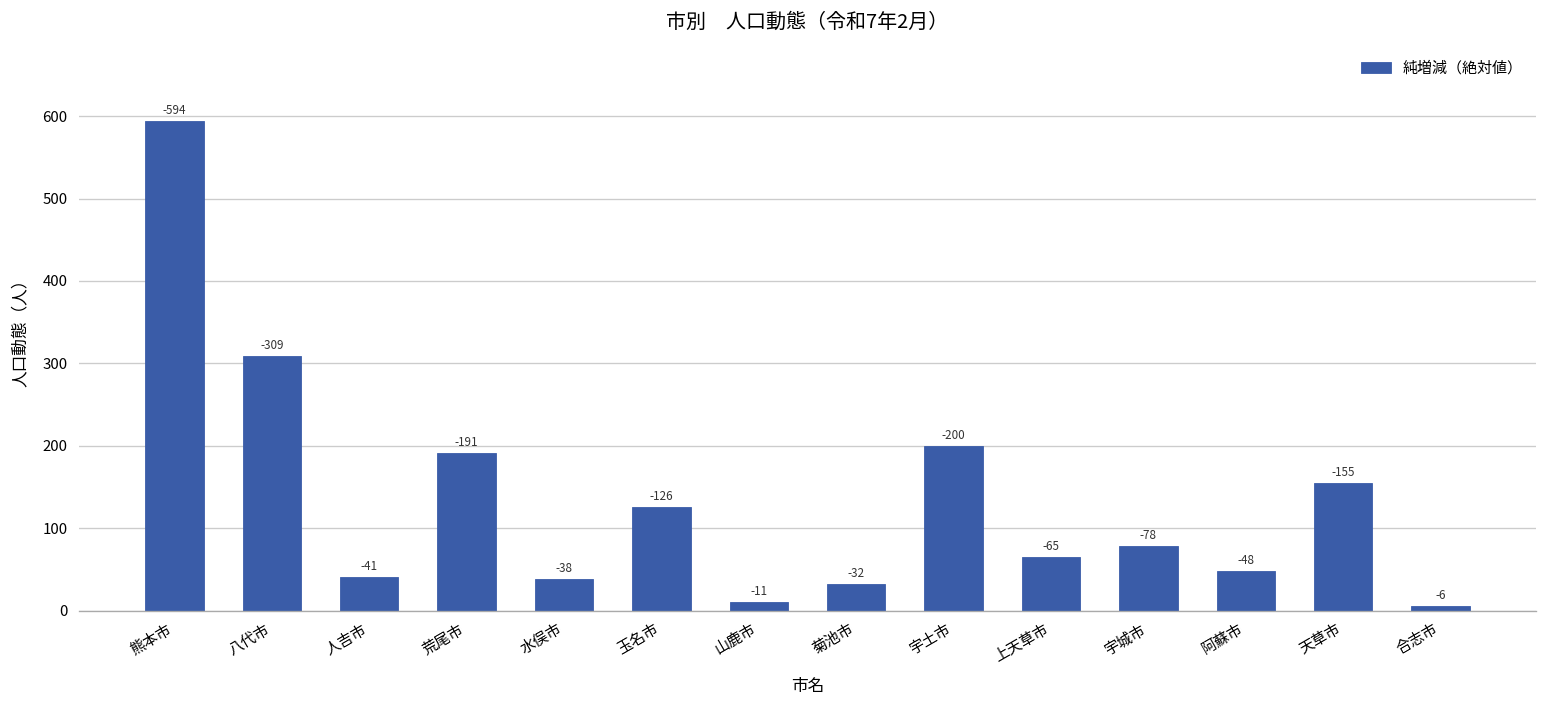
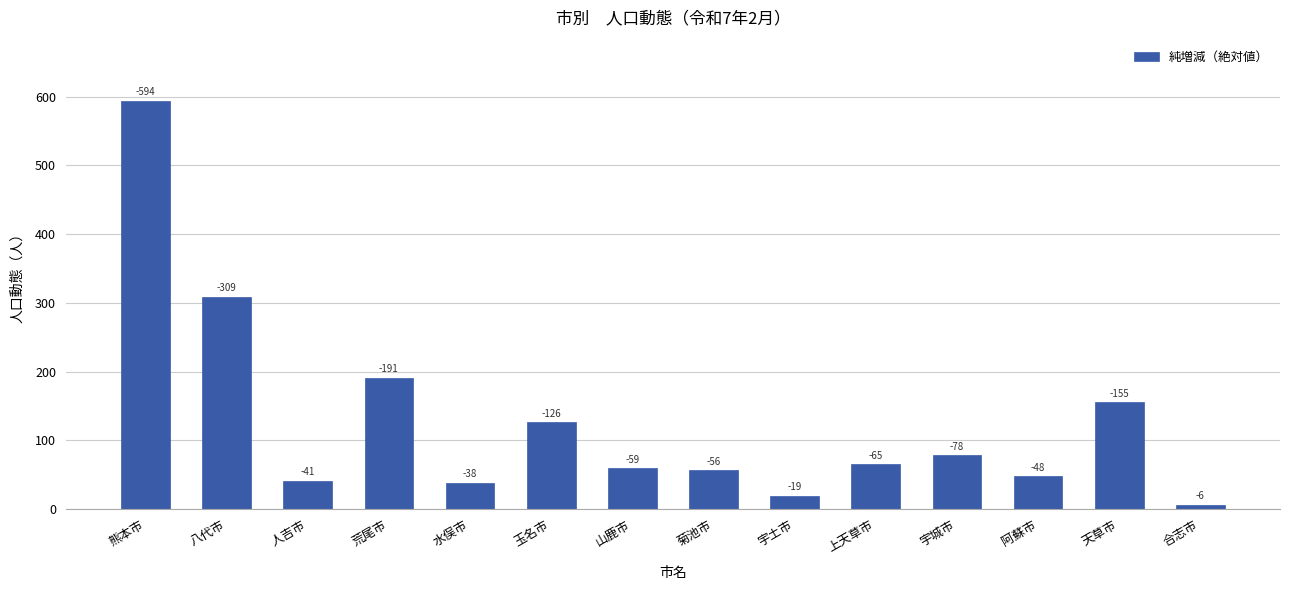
  {
-   "山鹿市": -11,
-   "菊池市": -32,
-   "宇土市": -200
+   "山鹿市": -59,
+   "菊池市": -56,
+   "宇土市": -19
  }
